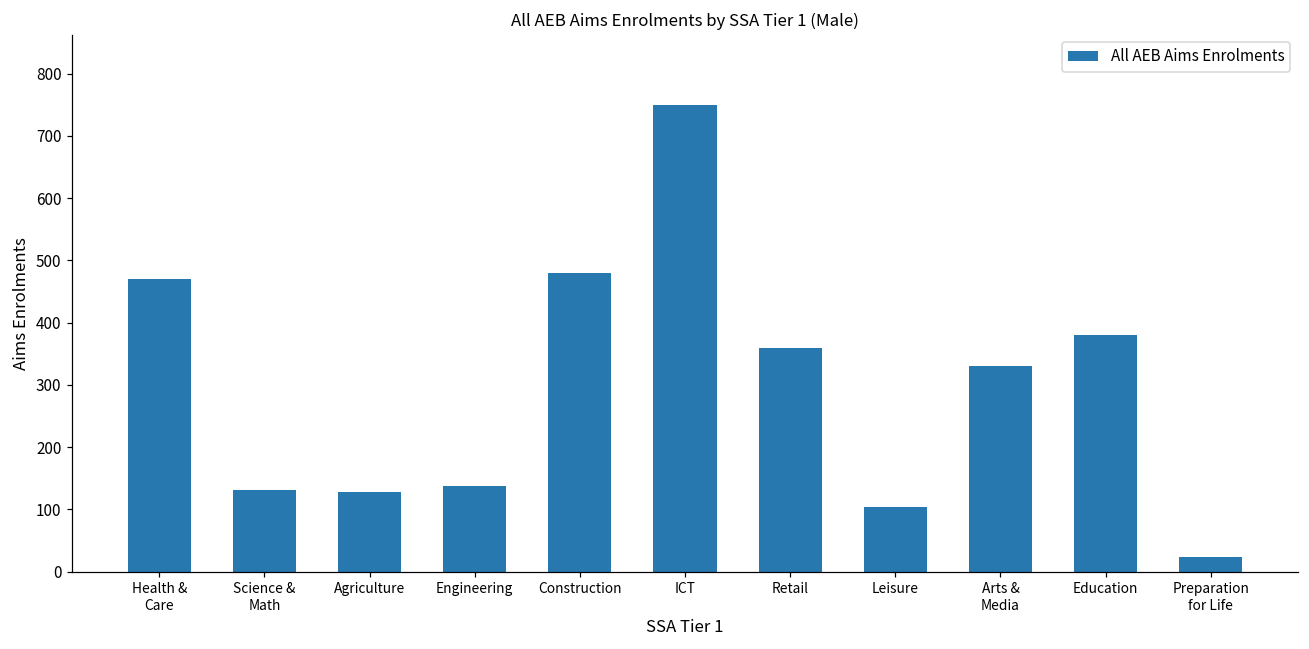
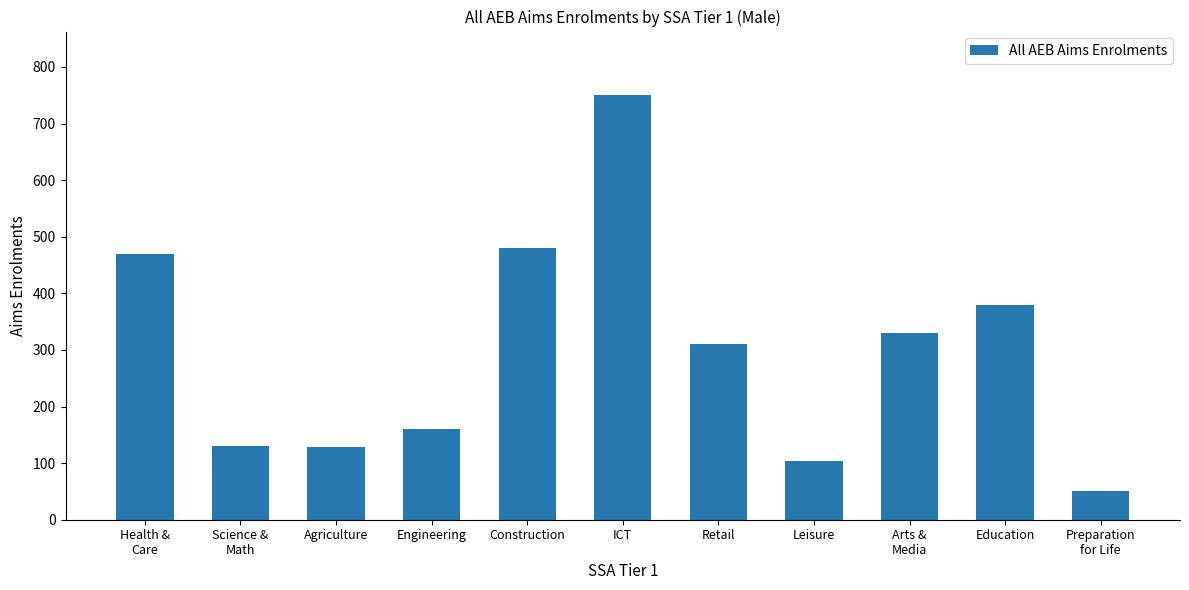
  {
    "Health & Care": 470,
    "Science & Math": 130,
    "Agriculture": 130,
-   "Engineering": 140,
+   "Engineering": 160,
    "Construction": 480,
    "ICT": 750,
-   "Retail": 360,
+   "Retail": 310,
    "Leisure": 100,
    "Arts & Media": 330,
    "Education": 380,
-   "Preparation for Life": 20
+   "Preparation for Life": 50
  }
